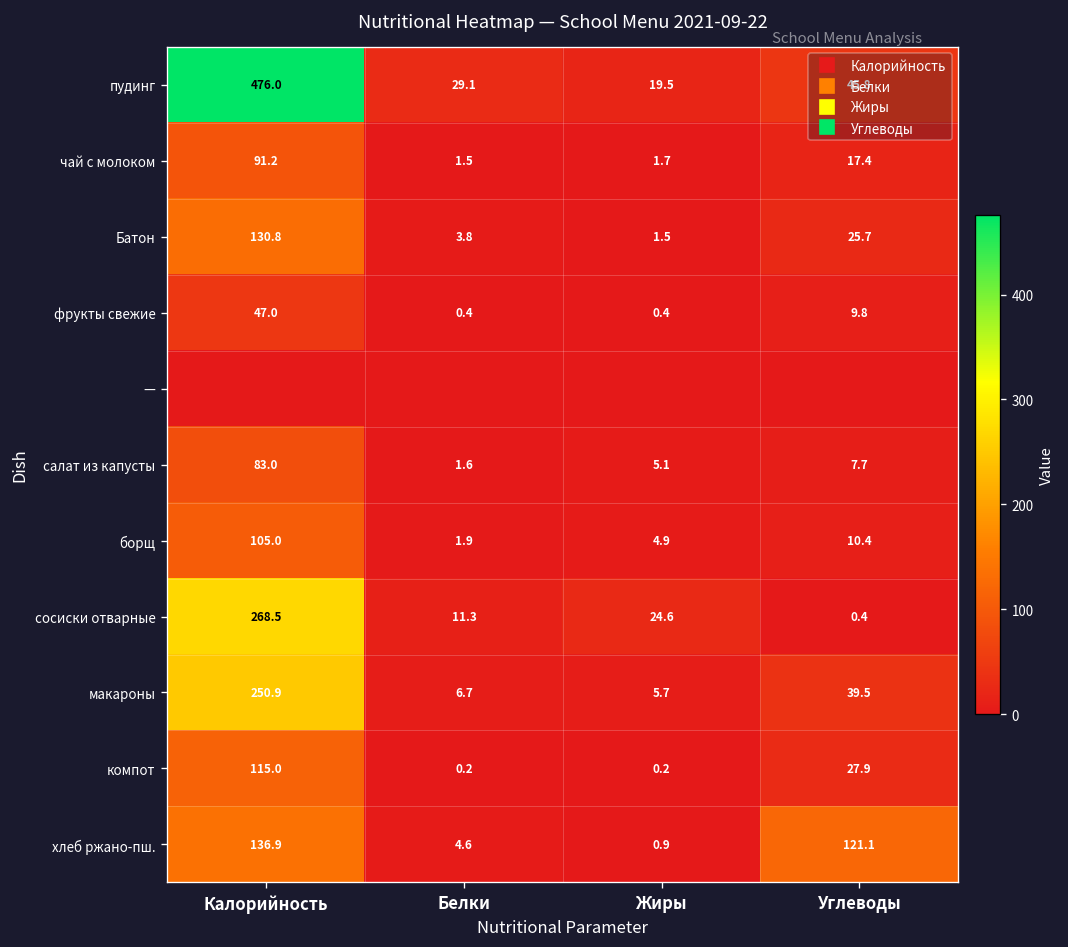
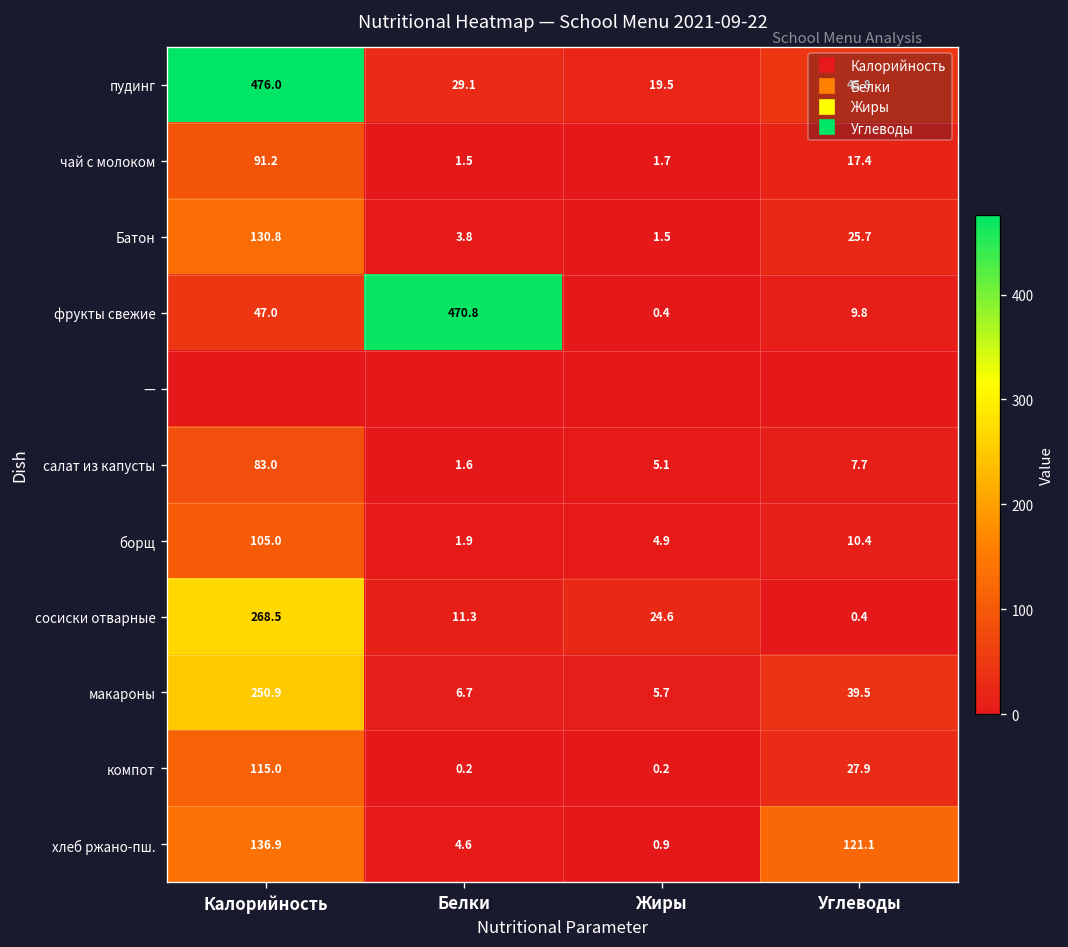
  {
    "пудинг": {
      "Калорийность": 476.0,
      "Белки": 29.1,
      "Жиры": 19.5
    },
    "чай с молоком": {
      "Калорийность": 91.2,
      "Белки": 1.5,
      "Жиры": 1.7,
      "Углеводы": 17.4
    },
    "Батон": {
      "Калорийность": 130.8,
      "Белки": 3.8,
      "Жиры": 1.5,
      "Углеводы": 25.7
    },
    "фрукты свежие": {
      "Калорийность": 47.0,
-     "Белки": 0.4,
+     "Белки": 470.8,
      "Жиры": 0.4,
      "Углеводы": 9.8
    },
    "салат из капусты": {
      "Калорийность": 83.0,
      "Белки": 1.6,
      "Жиры": 5.1,
      "Углеводы": 7.7
    },
    "борщ": {
      "Калорийность": 105.0,
      "Белки": 1.9,
      "Жиры": 4.9,
      "Углеводы": 10.4
    },
    "сосиски отварные": {
      "Калорийность": 268.5,
      "Белки": 11.3,
      "Жиры": 24.6,
      "Углеводы": 0.4
    },
    "макароны": {
      "Калорийность": 250.9,
      "Белки": 6.7,
      "Жиры": 5.7,
      "Углеводы": 39.5
    },
    "компот": {
      "Калорийность": 115.0,
      "Белки": 0.2,
      "Жиры": 0.2,
      "Углеводы": 27.9
    },
    "хлеб ржано-пш.": {
      "Калорийность": 136.9,
      "Белки": 4.6,
      "Жиры": 0.9,
      "Углеводы": 121.1
    }
  }
